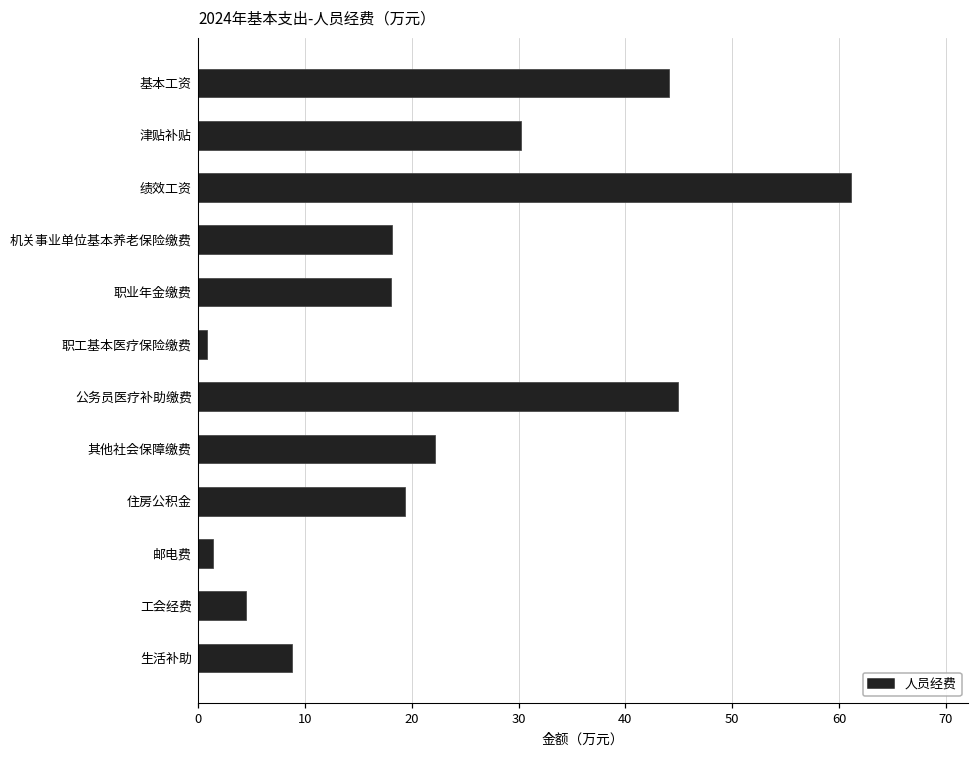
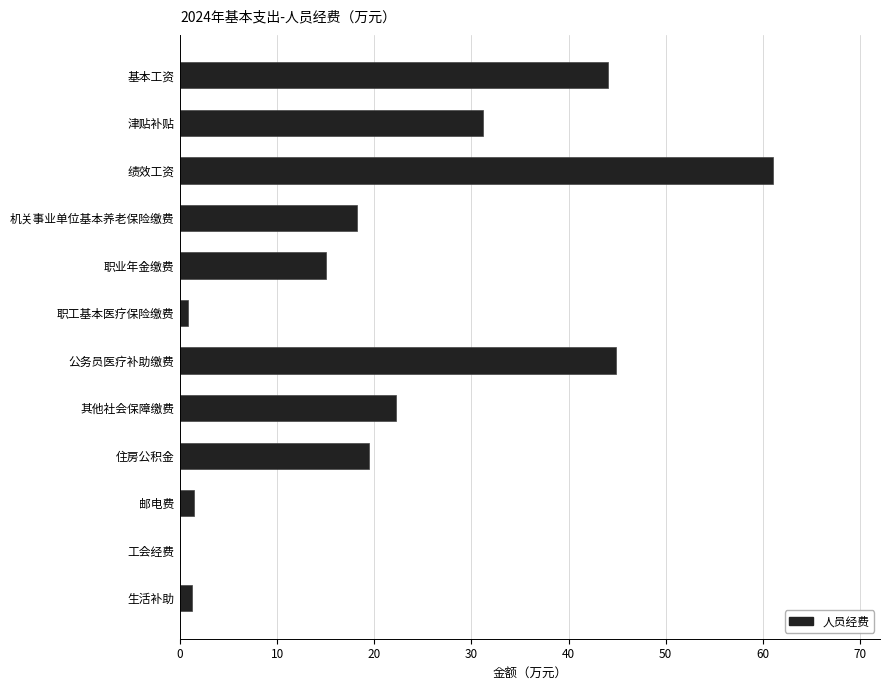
  {
    "基本工资": 44,
-   "津贴补贴": 30,
+   "津贴补贴": 31,
    "绩效工资": 61,
    "机关事业单位基本养老保险缴费": 18,
-   "职业年金缴费": 18,
+   "职业年金缴费": 15,
    "职工基本医疗保险缴费": 1,
    "公务员医疗补助缴费": 45,
    "其他社会保障缴费": 22,
    "住房公积金": 19,
    "邮电费": 1,
-   "工会经费": 5,
-   "生活补助": 9
+   "工会经费": 0,
+   "生活补助": 1
  }
